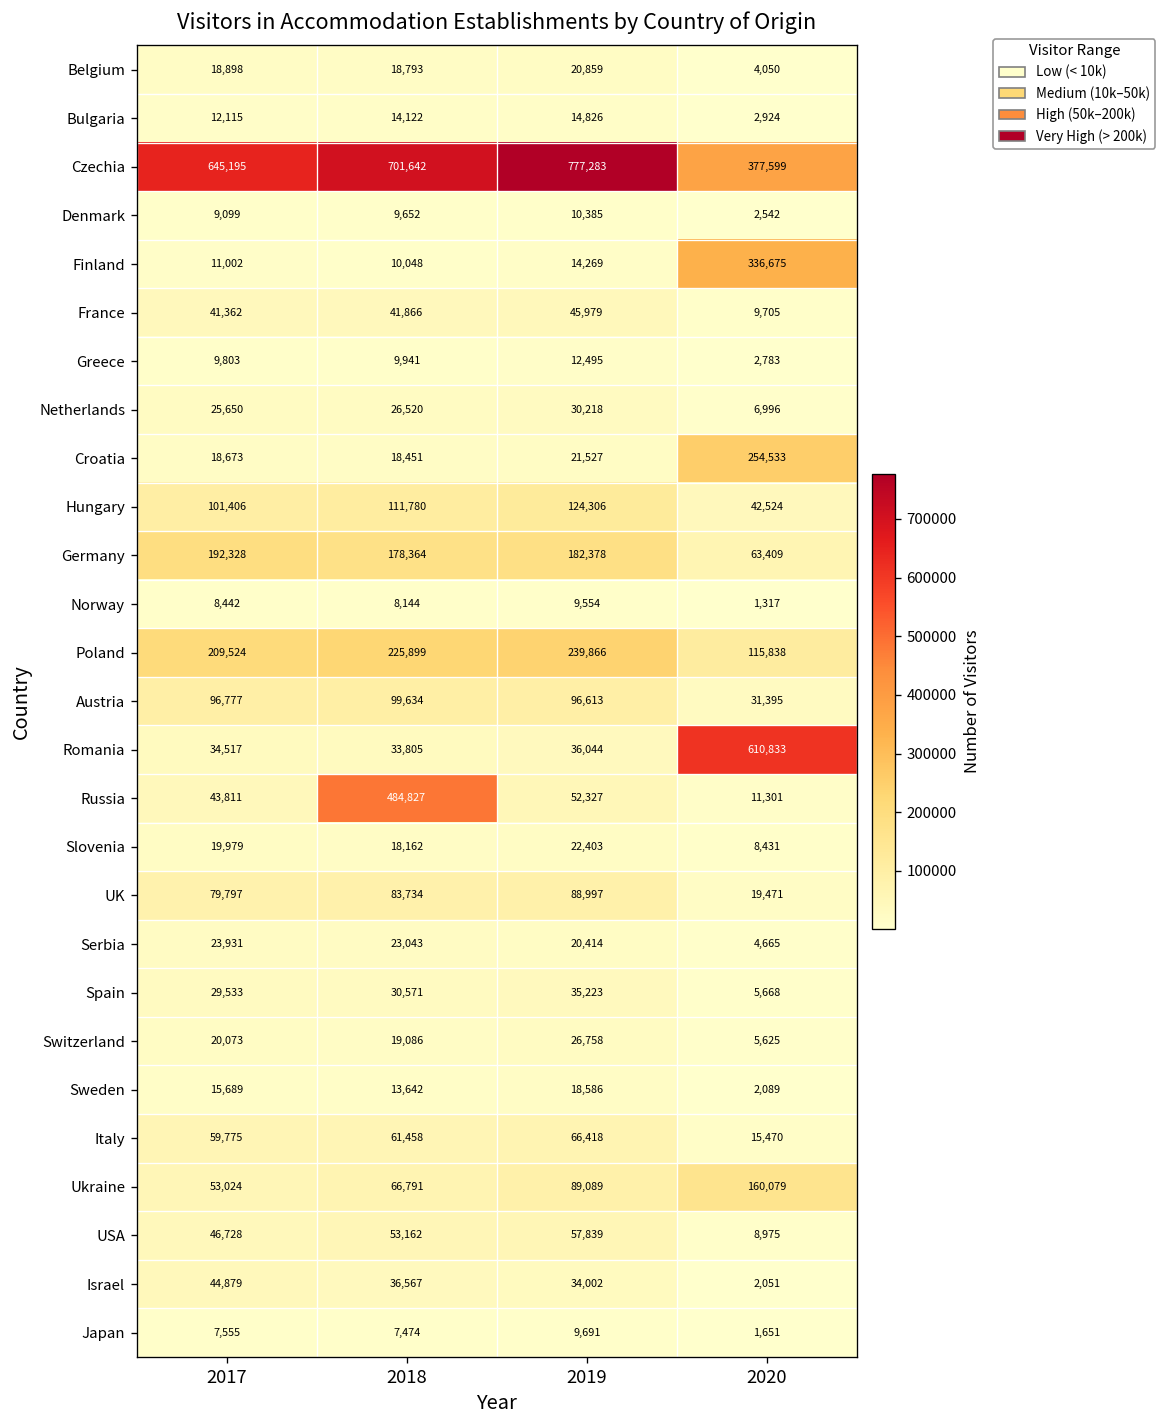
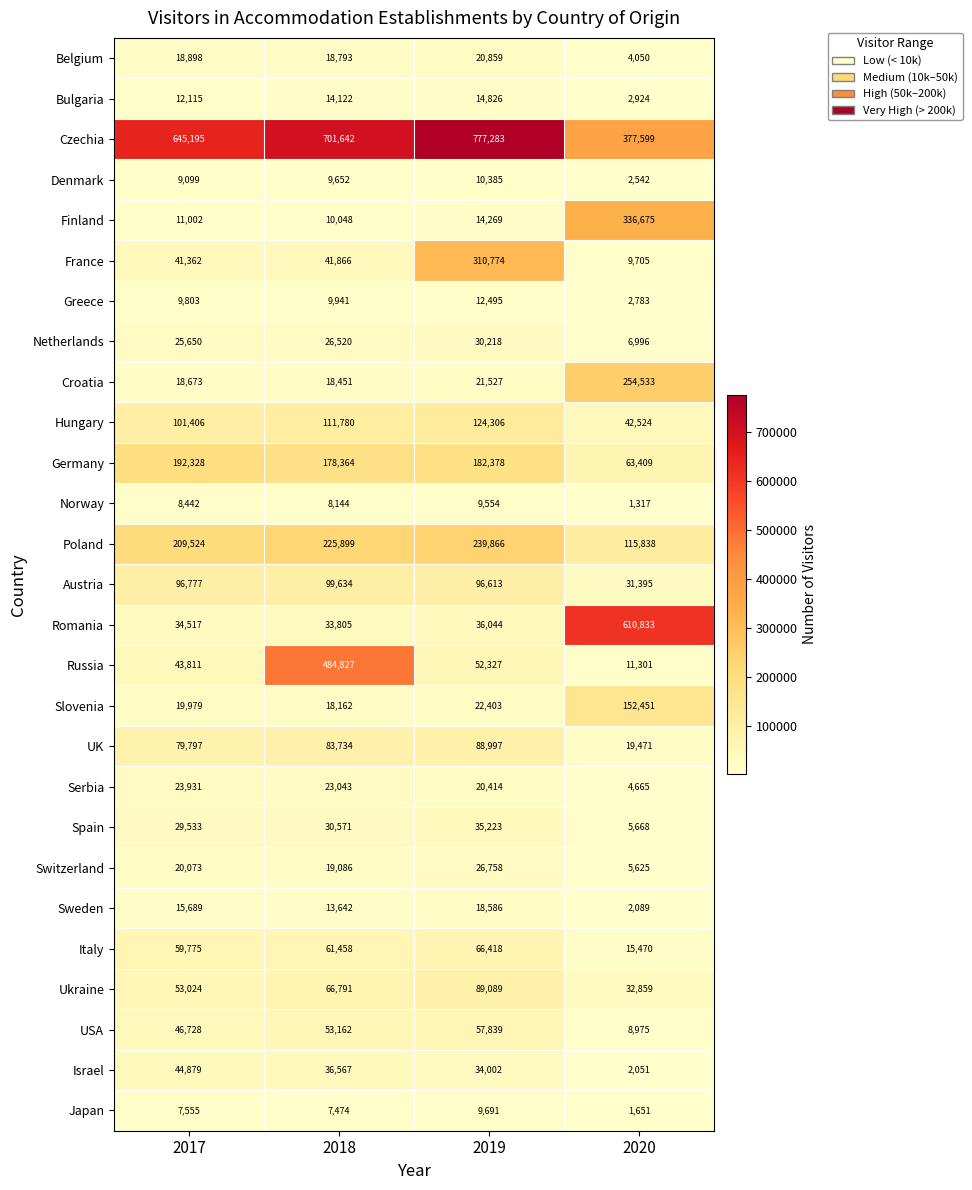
  {
    "Belgium": {
      "2017": "18,898",
      "2018": "18,793",
      "2019": "20,859",
      "2020": "4,050"
    },
    "Bulgaria": {
      "2017": "12,115",
      "2018": "14,122",
      "2019": "14,826",
      "2020": "2,924"
    },
    "Czechia": {
      "2017": "645,195",
      "2018": "701,642",
      "2019": "777,283",
      "2020": "377,599"
    },
    "Denmark": {
      "2017": "9,099",
      "2018": "9,652",
      "2019": "10,385",
      "2020": "2,542"
    },
    "Finland": {
      "2017": "11,002",
      "2018": "10,048",
      "2019": "14,269",
      "2020": "336,675"
    },
    "France": {
      "2017": "41,362",
      "2018": "41,866",
-     "2019": "45,979",
+     "2019": "310,774",
      "2020": "9,705"
    },
    "Greece": {
      "2017": "9,803",
      "2018": "9,941",
      "2019": "12,495",
      "2020": "2,783"
    },
    "Netherlands": {
      "2017": "25,650",
      "2018": "26,520",
      "2019": "30,218",
      "2020": "6,996"
    },
    "Croatia": {
      "2017": "18,673",
      "2018": "18,451",
      "2019": "21,527",
      "2020": "254,533"
    },
    "Hungary": {
      "2017": "101,406",
      "2018": "111,780",
      "2019": "124,306",
      "2020": "42,524"
    },
    "Germany": {
      "2017": "192,328",
      "2018": "178,364",
      "2019": "182,378",
      "2020": "63,409"
    },
    "Norway": {
      "2017": "8,442",
      "2018": "8,144",
      "2019": "9,554",
      "2020": "1,317"
    },
    "Poland": {
      "2017": "209,524",
      "2018": "225,899",
      "2019": "239,866",
      "2020": "115,838"
    },
    "Austria": {
      "2017": "96,777",
      "2018": "99,634",
      "2019": "96,613",
      "2020": "31,395"
    },
    "Romania": {
      "2017": "34,517",
      "2018": "33,805",
      "2019": "36,044",
      "2020": "610,833"
    },
    "Russia": {
      "2017": "43,811",
      "2018": "484,827",
      "2019": "52,327",
      "2020": "11,301"
    },
    "Slovenia": {
      "2017": "19,979",
      "2018": "18,162",
      "2019": "22,403",
-     "2020": "8,431"
+     "2020": "152,451"
    },
    "UK": {
      "2017": "79,797",
      "2018": "83,734",
      "2019": "88,997",
      "2020": "19,471"
    },
    "Serbia": {
      "2017": "23,931",
      "2018": "23,043",
      "2019": "20,414",
      "2020": "4,665"
    },
    "Spain": {
      "2017": "29,533",
      "2018": "30,571",
      "2019": "35,223",
      "2020": "5,668"
    },
    "Switzerland": {
      "2017": "20,073",
      "2018": "19,086",
      "2019": "26,758",
      "2020": "5,625"
    },
    "Sweden": {
      "2017": "15,689",
      "2018": "13,642",
      "2019": "18,586",
      "2020": "2,089"
    },
    "Italy": {
      "2017": "59,775",
      "2018": "61,458",
      "2019": "66,418",
      "2020": "15,470"
    },
    "Ukraine": {
      "2017": "53,024",
      "2018": "66,791",
      "2019": "89,089",
-     "2020": "160,079"
+     "2020": "32,859"
    },
    "USA": {
      "2017": "46,728",
      "2018": "53,162",
      "2019": "57,839",
      "2020": "8,975"
    },
    "Israel": {
      "2017": "44,879",
      "2018": "36,567",
      "2019": "34,002",
      "2020": "2,051"
    },
    "Japan": {
      "2017": "7,555",
      "2018": "7,474",
      "2019": "9,691",
      "2020": "1,651"
    }
  }
